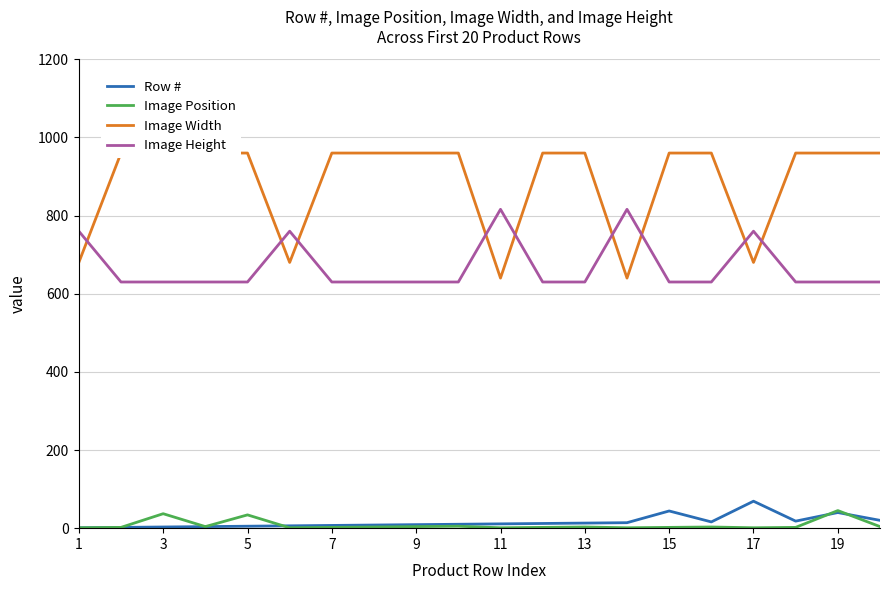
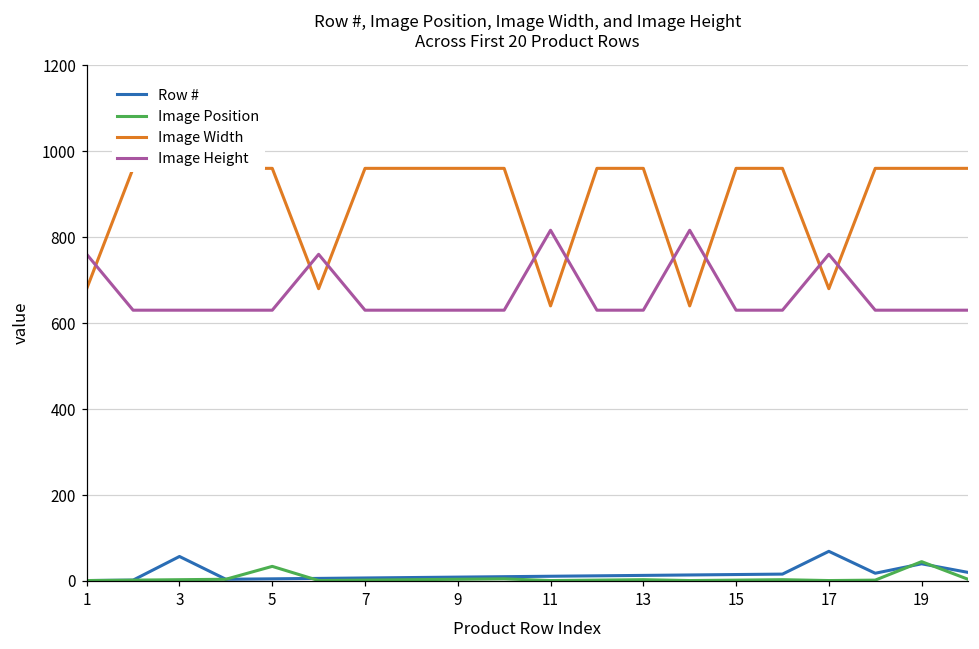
  {
    "Row #": {
-     "3": 0,
+     "3": 60,
      "5": 10,
      "11": 10,
      "13": 10,
-     "15": 40,
+     "15": 20,
      "17": 70
    },
    "Image Position": {
-     "3": 40,
+     "3": 0,
      "5": 30,
      "11": 0,
      "13": 0,
      "15": 0,
      "17": 0
    },
    "Image Width": {
      "1": 680,
      "5": 960,
      "7": 960,
      "9": 960,
      "11": 640,
      "13": 960,
      "15": 960,
      "17": 680,
      "19": 960
    },
    "Image Height": {
      "1": 760,
      "3": 630,
      "5": 630,
      "7": 630,
      "9": 630,
      "11": 820,
      "13": 630,
      "15": 630,
      "17": 760,
      "19": 630
    }
  }
